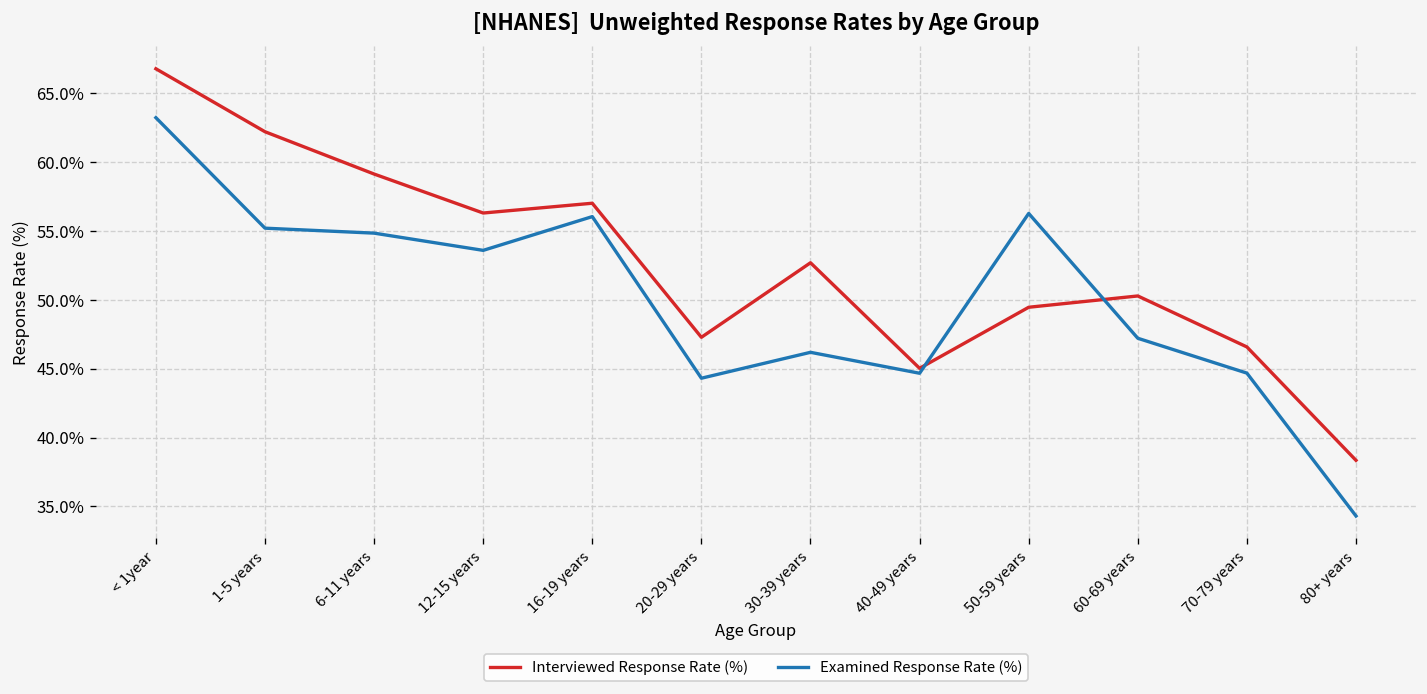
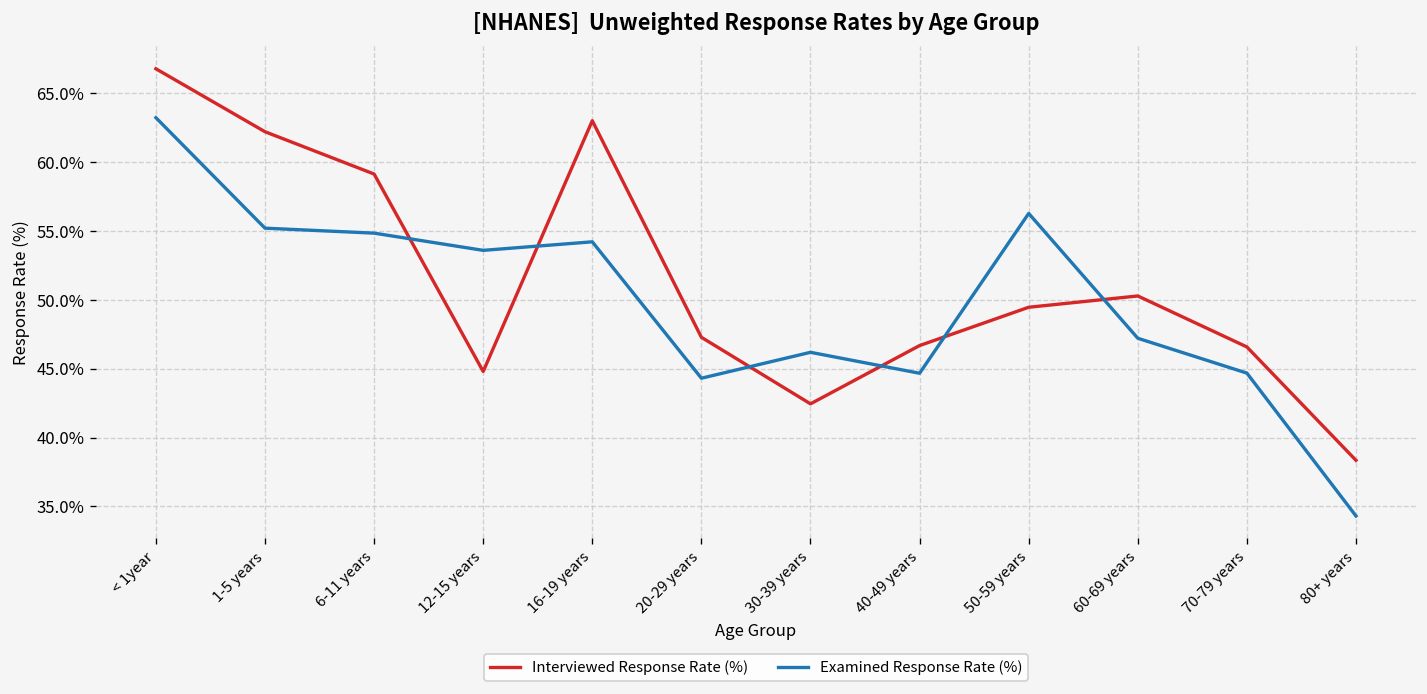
  {
    "Interviewed Response Rate (%)": {
      "< 1year": "66.8%",
      "1-5 years": "62.2%",
      "6-11 years": "59.1%",
-     "12-15 years": "56.3%",
-     "16-19 years": "57.0%",
+     "12-15 years": "44.8%",
+     "16-19 years": "63.0%",
      "20-29 years": "47.3%",
-     "30-39 years": "52.7%",
-     "40-49 years": "45.0%",
+     "30-39 years": "42.5%",
+     "40-49 years": "46.7%",
      "50-59 years": "49.5%",
      "60-69 years": "50.3%",
      "70-79 years": "46.6%",
      "80+ years": "38.4%"
    },
    "Examined Response Rate (%)": {
      "< 1year": "63.2%",
      "1-5 years": "55.2%",
      "6-11 years": "54.8%",
      "12-15 years": "53.6%",
-     "16-19 years": "56.0%",
+     "16-19 years": "54.2%",
      "20-29 years": "44.3%",
      "30-39 years": "46.2%",
      "40-49 years": "44.7%",
      "50-59 years": "56.3%",
      "60-69 years": "47.2%",
      "70-79 years": "44.7%",
      "80+ years": "34.3%"
    }
  }
